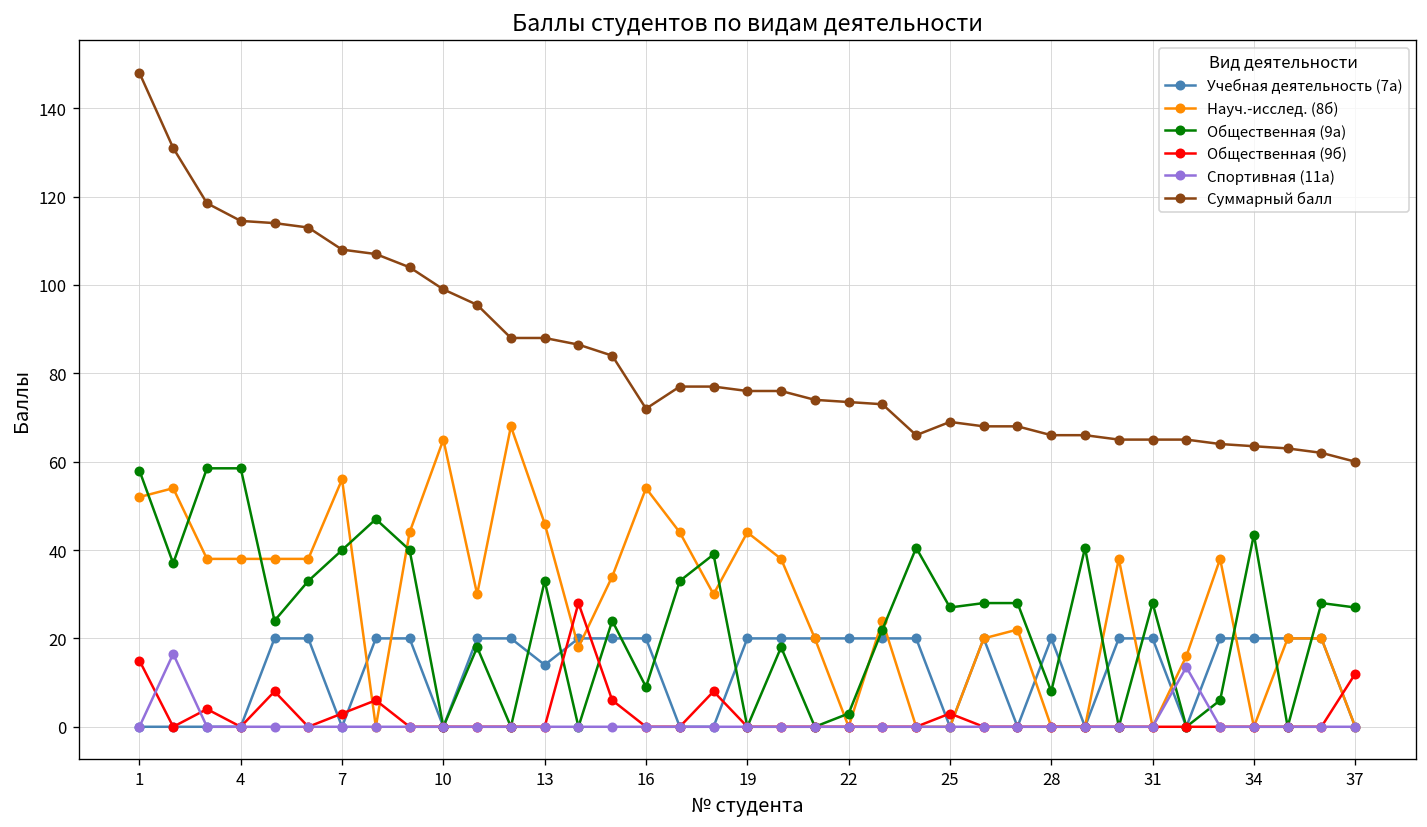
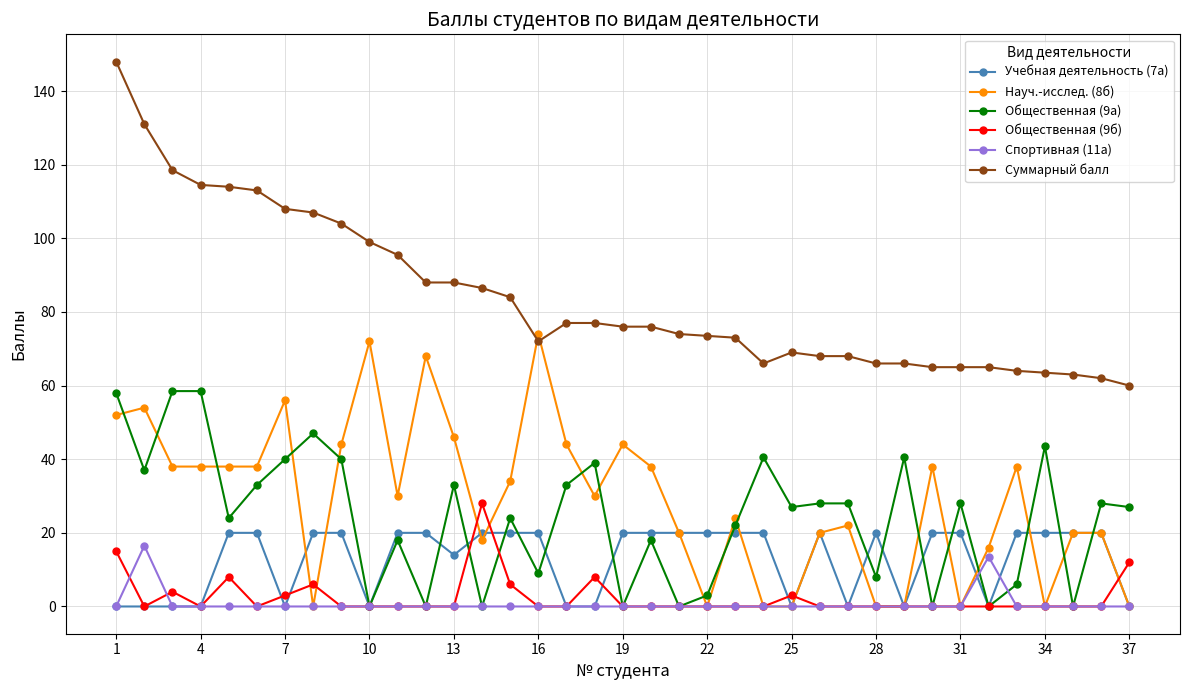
  {
    "Учебная деятельность (7а)": {
      "13": 14,
      "16": 20,
      "19": 20,
      "22": 20,
      "28": 20,
      "31": 20,
      "34": 20
    },
    "Науч.-исслед. (8б)": {
      "1": 52,
      "4": 38,
      "7": 56,
-     "10": 65,
+     "10": 72,
      "13": 46,
-     "16": 54,
+     "16": 74,
      "19": 44
    },
    "Общественная (9а)": {
      "1": 58,
      "4": 59,
      "7": 40,
      "13": 33,
      "16": 9,
      "22": 3,
      "25": 27,
      "28": 8,
      "31": 28,
      "34": 44,
      "37": 27
    },
    "Общественная (9б)": {
      "1": 15,
      "7": 3,
      "25": 3,
      "37": 12
    },
    "Суммарный балл": {
      "1": 148,
      "4": 115,
      "7": 108,
      "10": 99,
      "13": 88,
      "16": 72,
      "19": 76,
      "22": 74,
      "25": 69,
      "28": 66,
      "31": 65,
      "34": 64,
      "37": 60
    }
  }
